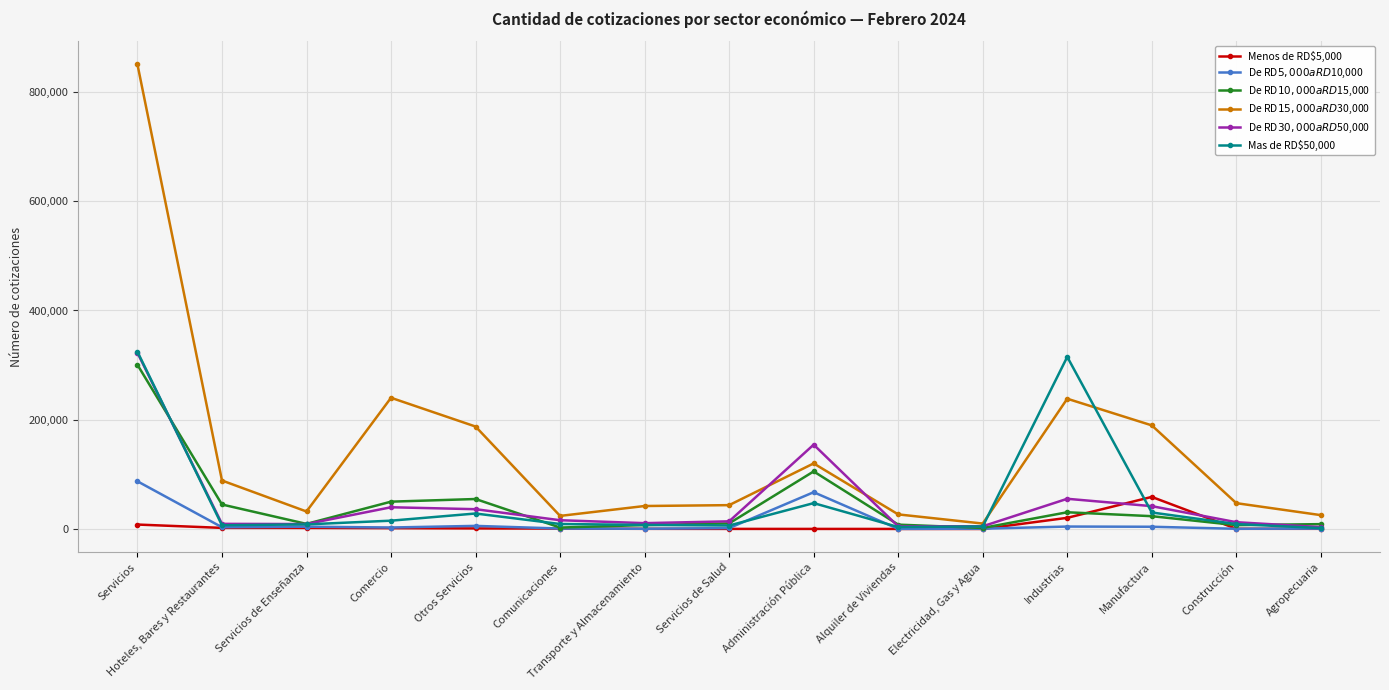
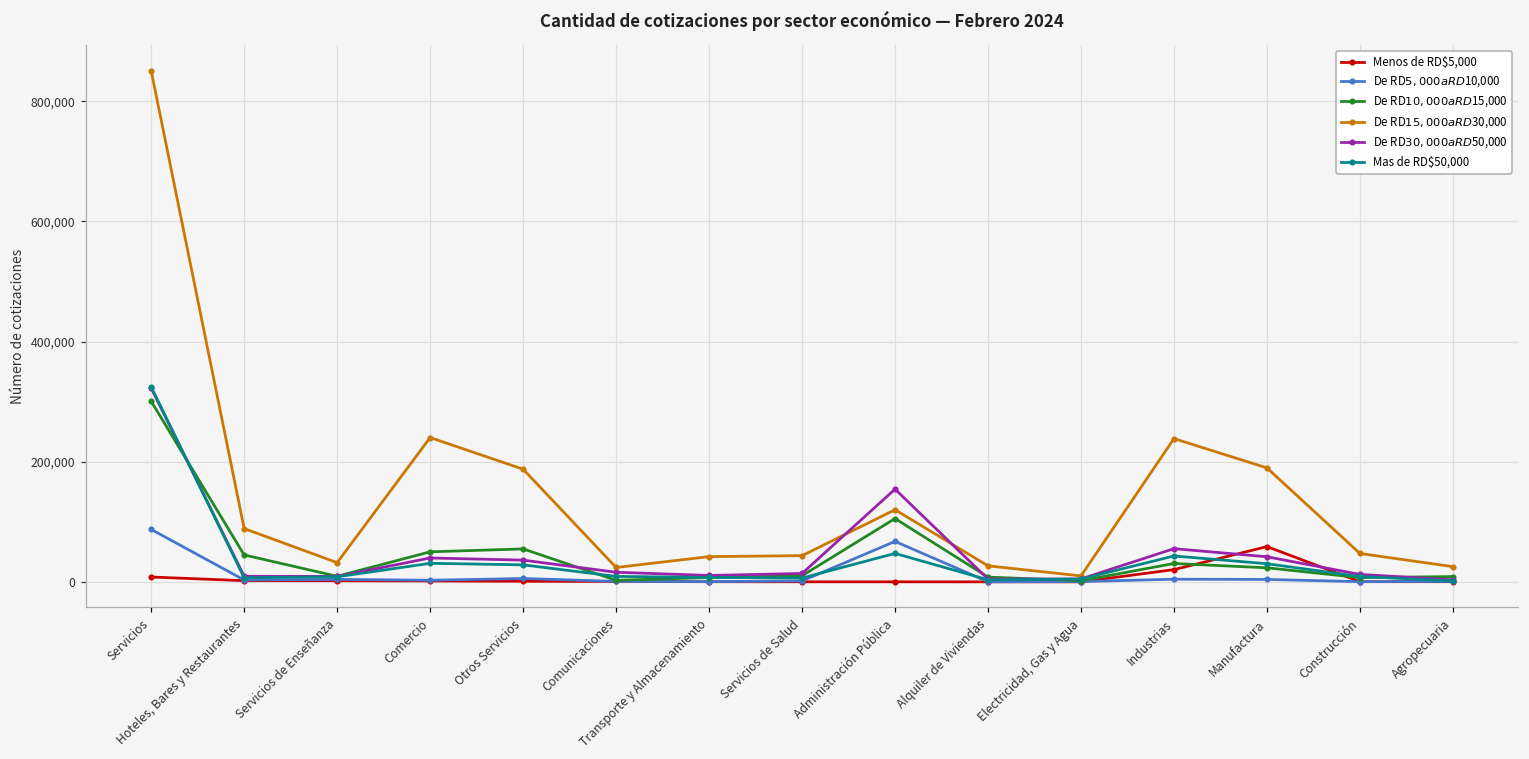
  {
    "Menos de RD$5,000": {
      "Servicios": "10,000",
      "Administración Pública": "0",
      "Industrias": "20,000",
      "Manufactura": "60,000"
    },
    "Mas de RD$50,000": {
-     "Comercio": "20,000",
+     "Comercio": "30,000",
      "Otros Servicios": "30,000",
      "Comunicaciones": "10,000",
      "Administración Pública": "50,000",
-     "Industrias": "320,000",
+     "Industrias": "40,000",
      "Manufactura": "30,000"
    }
  }
